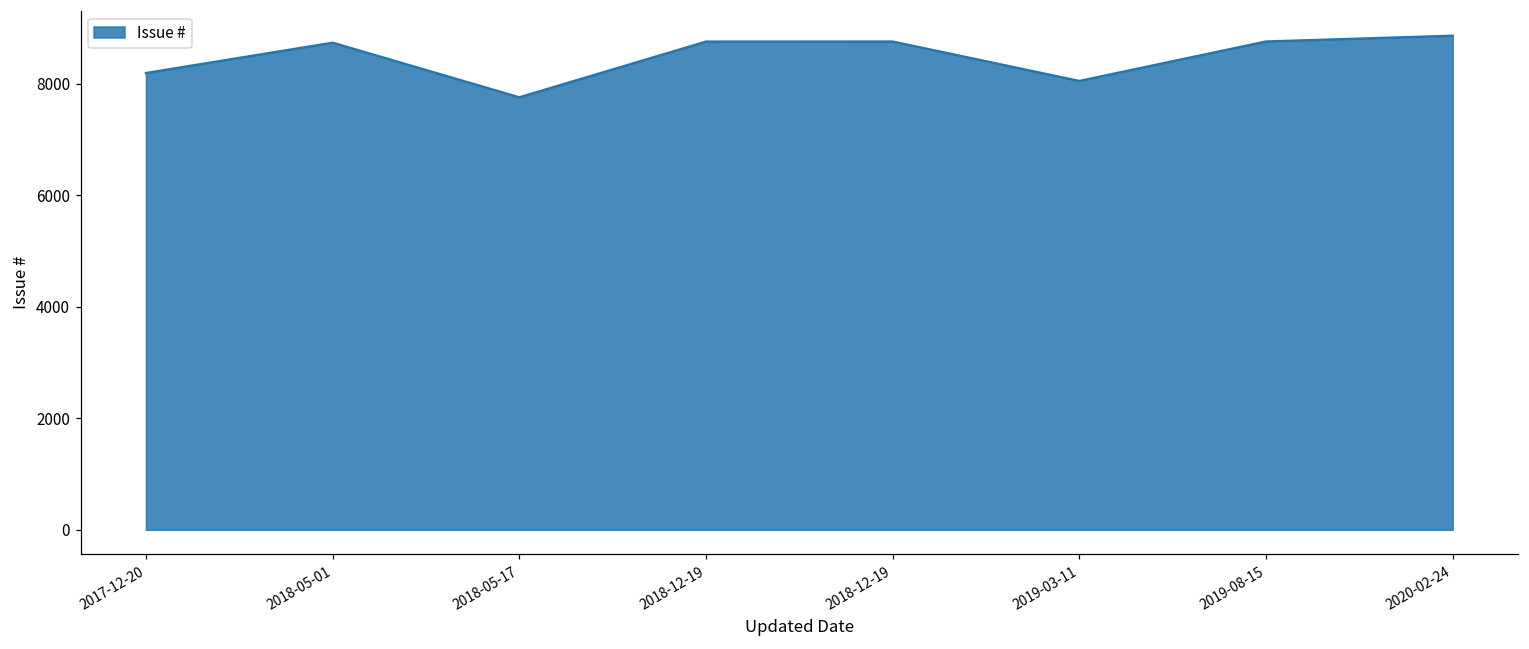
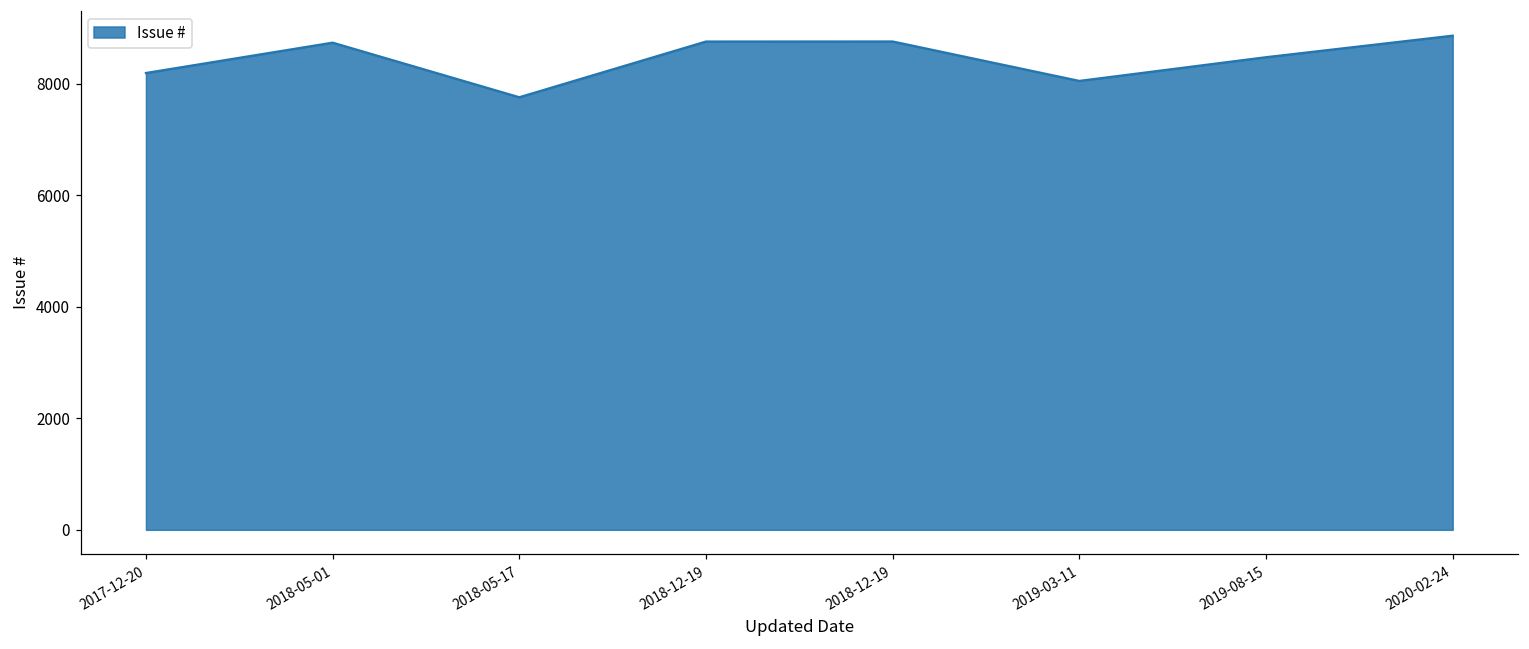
  {
    "2017-12-20": 8200,
    "2018-05-01": 8700,
    "2018-05-17": 7800,
    "2019-03-11": 8000,
-   "2019-08-15": 8800,
+   "2019-08-15": 8500,
    "2020-02-24": 8900
  }
